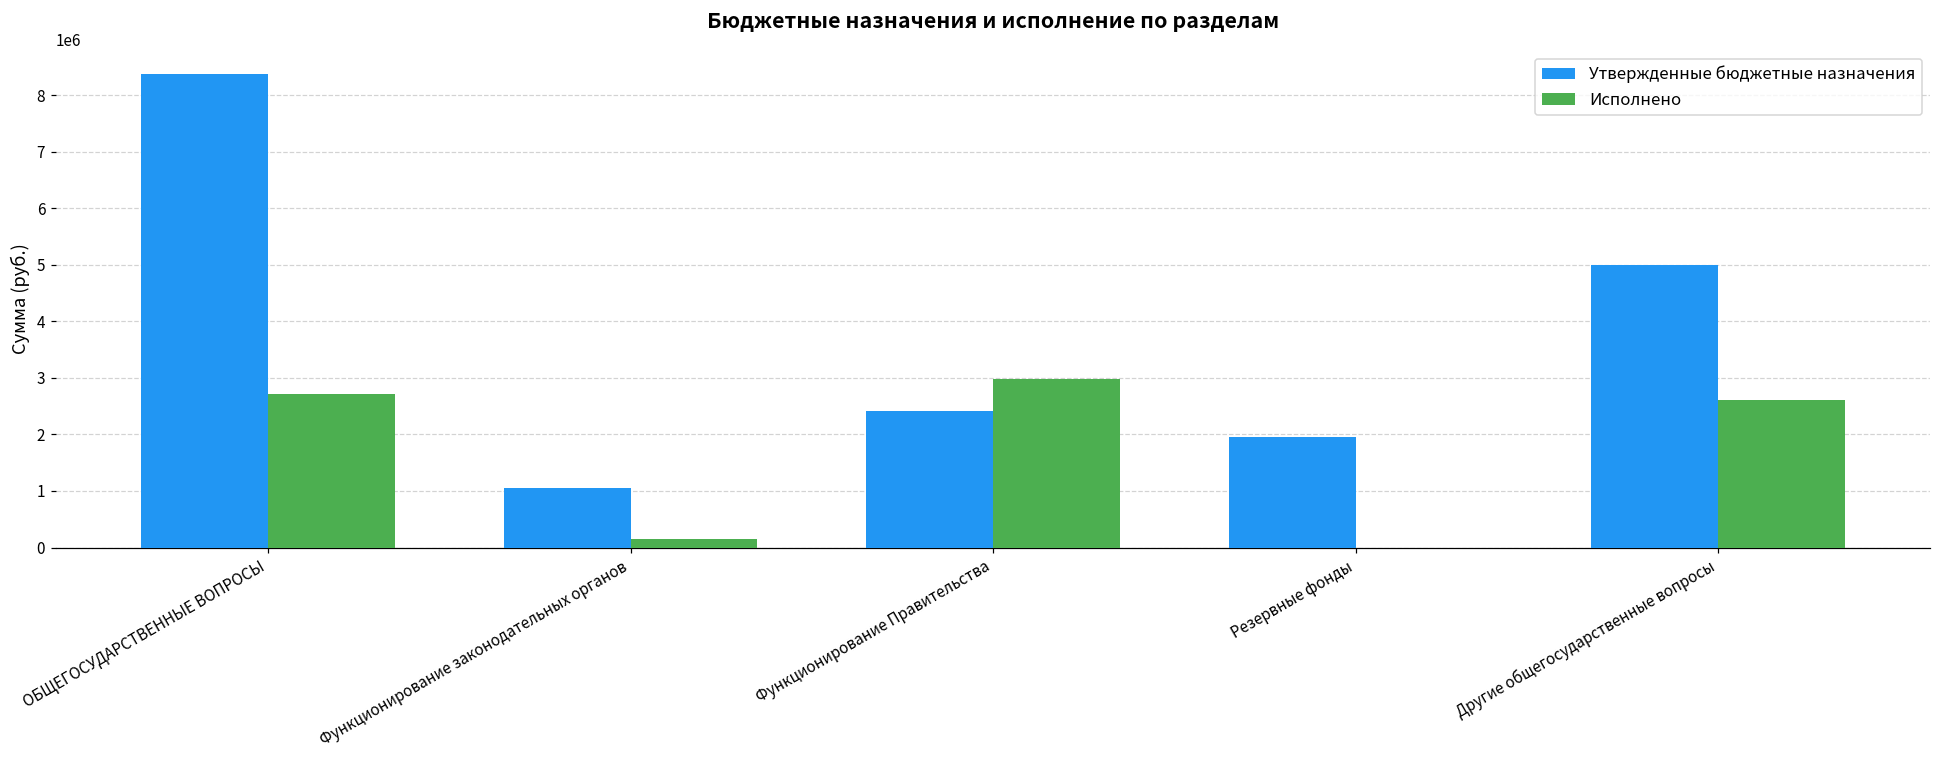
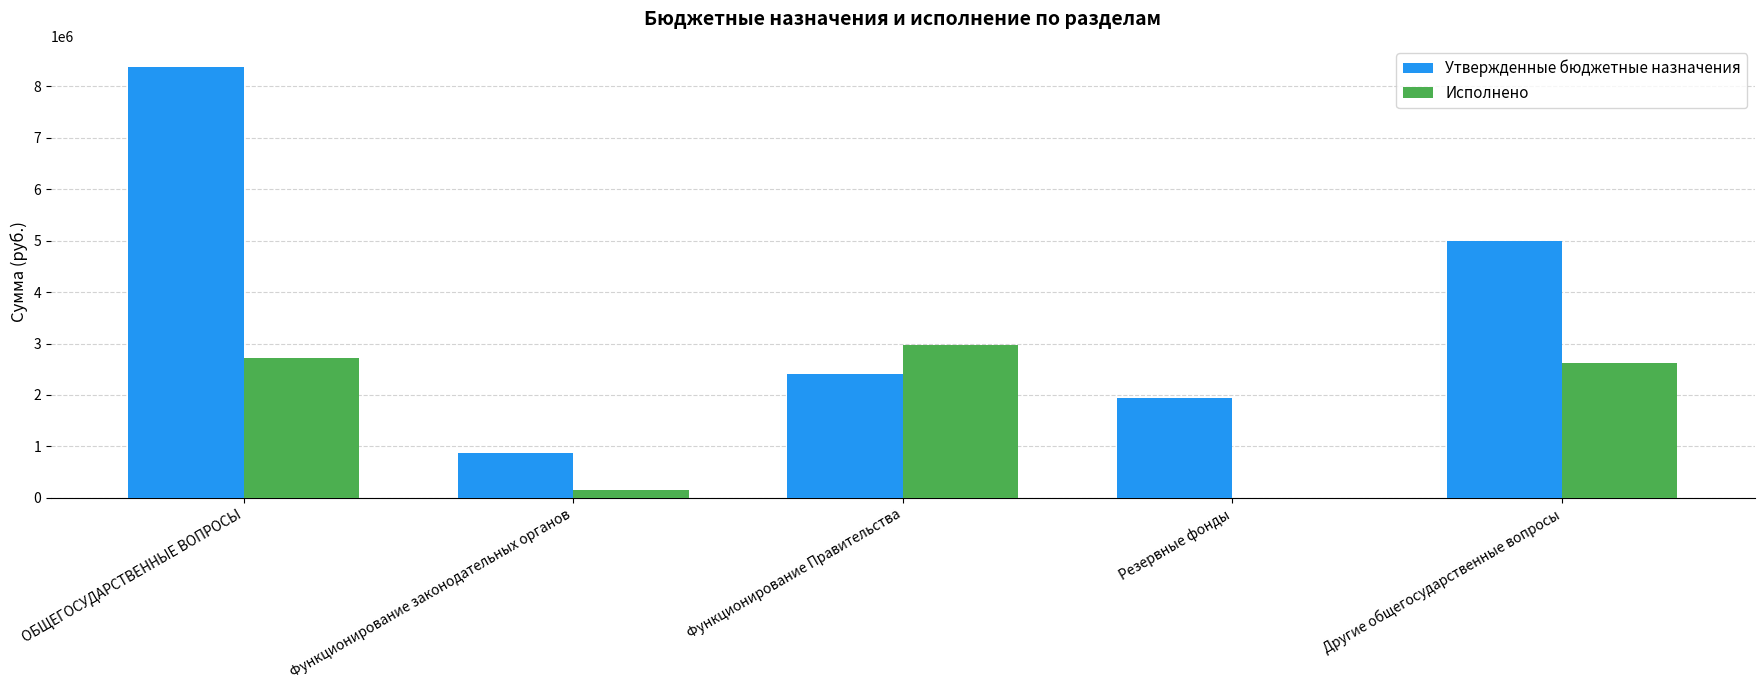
  {
    "Утвержденные бюджетные назначения": {
      "ОБЩЕГОСУДАРСТВЕННЫЕ ВОПРОСЫ": 8400000,
-     "Функционирование законодательных органов": 1100000,
+     "Функционирование законодательных органов": 900000,
      "Функционирование Правительства": 2400000,
      "Резервные фонды": 1900000,
      "Другие общегосударственные вопросы": 5000000
    },
    "Исполнено": {
      "ОБЩЕГОСУДАРСТВЕННЫЕ ВОПРОСЫ": 2700000,
      "Функционирование законодательных органов": 200000,
      "Функционирование Правительства": 3000000,
      "Резервные фонды": 0,
      "Другие общегосударственные вопросы": 2600000
    }
  }
